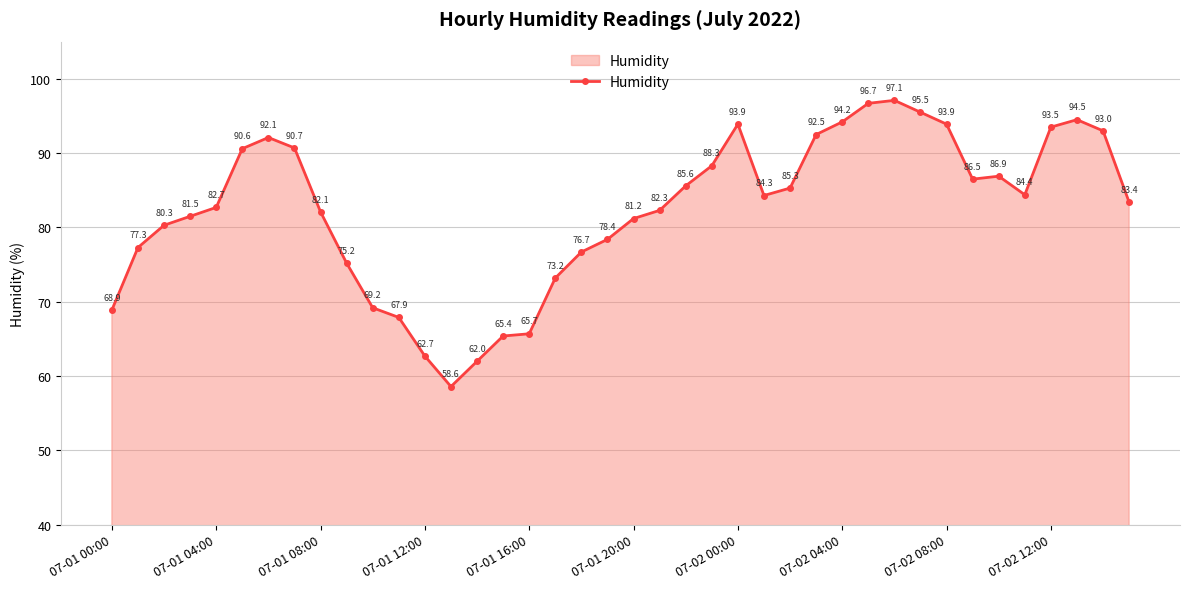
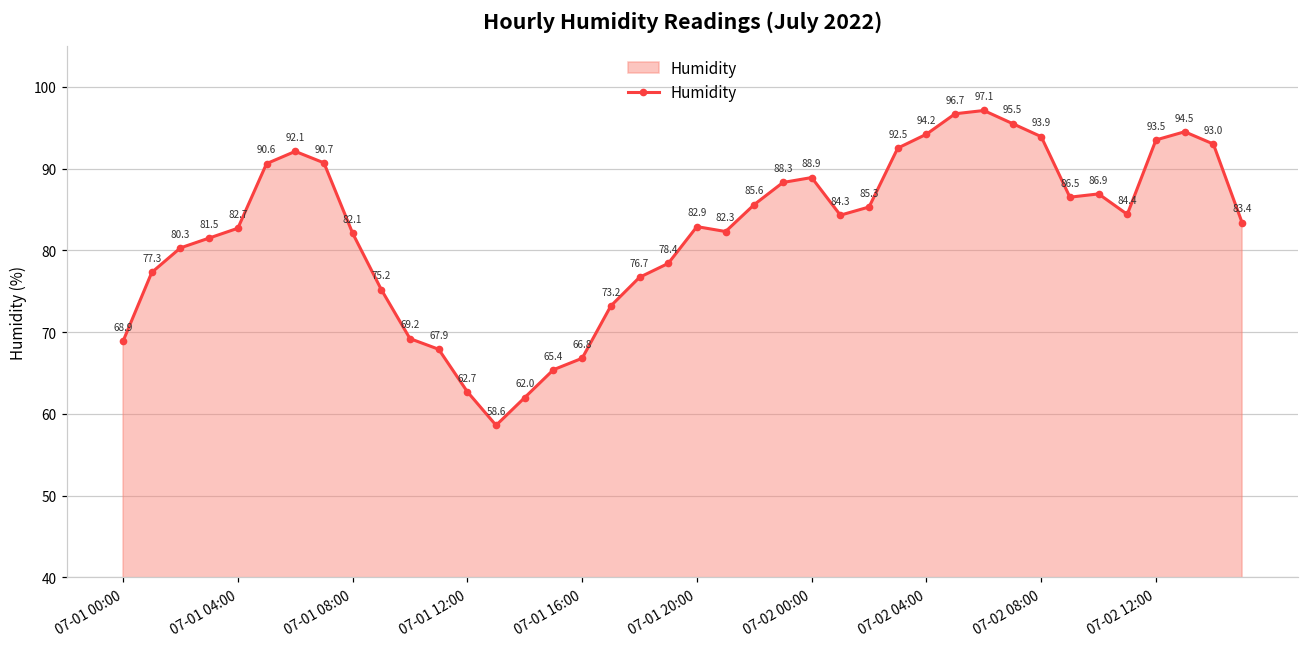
  {
    "07-01 00:00": 68.9,
    "07-01 04:00": 82.7,
    "07-01 08:00": 82.1,
    "07-01 12:00": 62.7,
-   "07-01 16:00": 65.7,
-   "07-01 20:00": 81.2,
-   "07-02 00:00": 93.9,
+   "07-01 16:00": 66.8,
+   "07-01 20:00": 82.9,
+   "07-02 00:00": 88.9,
    "07-02 04:00": 94.2,
    "07-02 08:00": 93.9,
    "07-02 12:00": 93.5
  }
